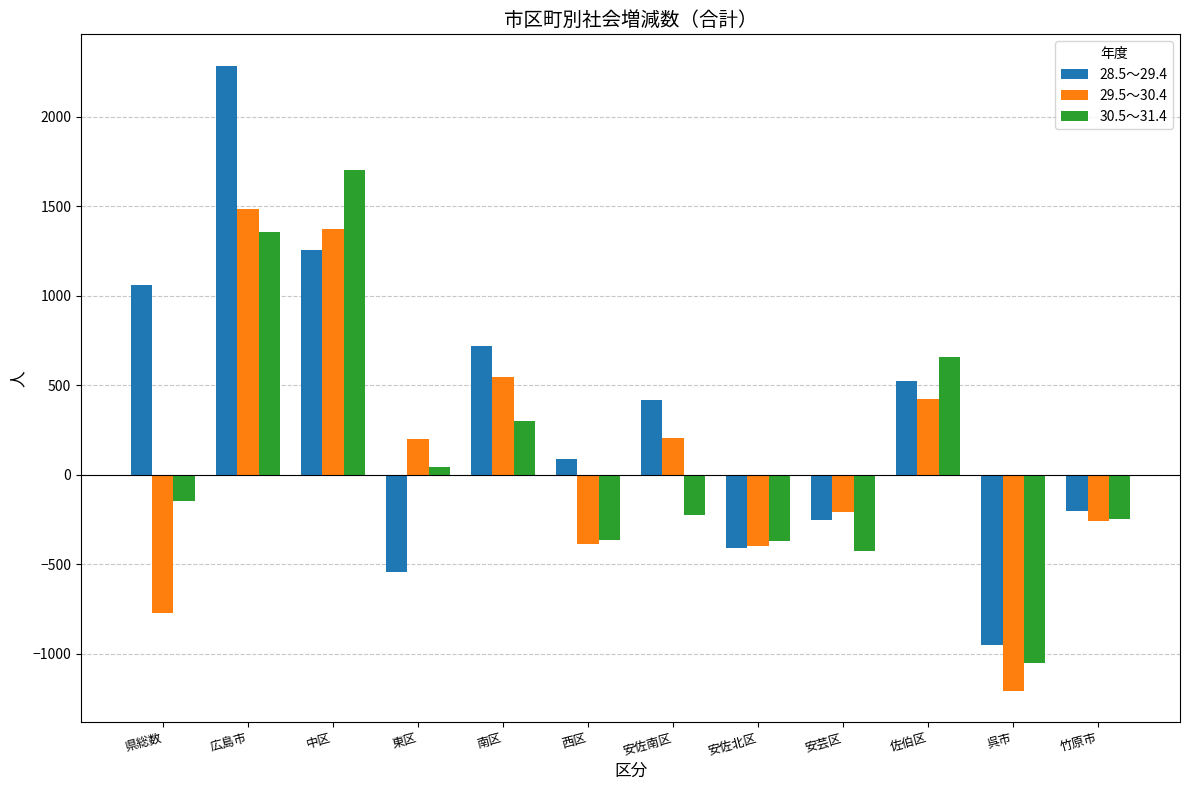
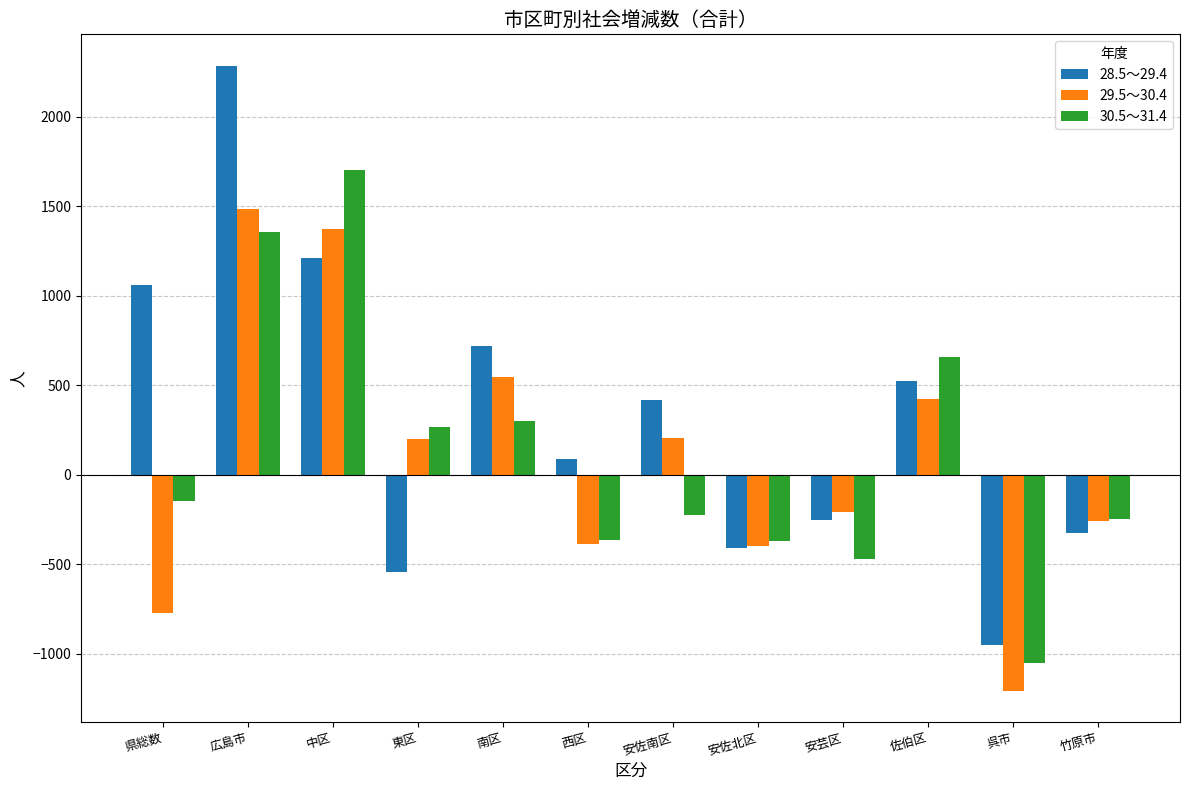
  {
    "28.5～29.4": {
      "県総数": 1060,
      "広島市": 2290,
-     "中区": 1260,
+     "中区": 1210,
      "東区": -540,
      "南区": 720,
      "西区": 90,
      "安佐南区": 420,
      "安佐北区": -410,
      "安芸区": -250,
      "佐伯区": 530,
      "呉市": -950,
-     "竹原市": -200
+     "竹原市": -330
    },
    "29.5～30.4": {
      "県総数": -780,
      "広島市": 1480,
      "中区": 1370,
      "東区": 200,
      "南区": 540,
      "西区": -390,
      "安佐南区": 200,
      "安佐北区": -400,
      "安芸区": -210,
      "佐伯区": 420,
      "呉市": -1210,
      "竹原市": -260
    },
    "30.5～31.4": {
      "県総数": -150,
      "広島市": 1360,
      "中区": 1700,
-     "東区": 50,
+     "東区": 270,
      "南区": 300,
      "西区": -360,
      "安佐南区": -220,
      "安佐北区": -370,
-     "安芸区": -420,
+     "安芸区": -470,
      "佐伯区": 660,
      "呉市": -1050,
      "竹原市": -250
    }
  }
